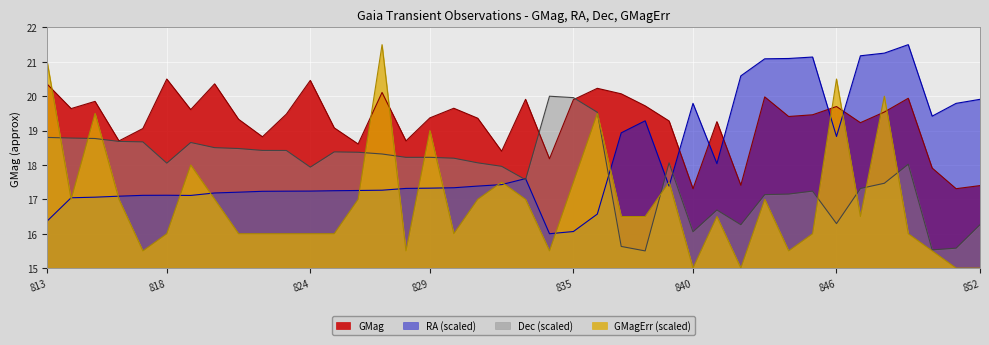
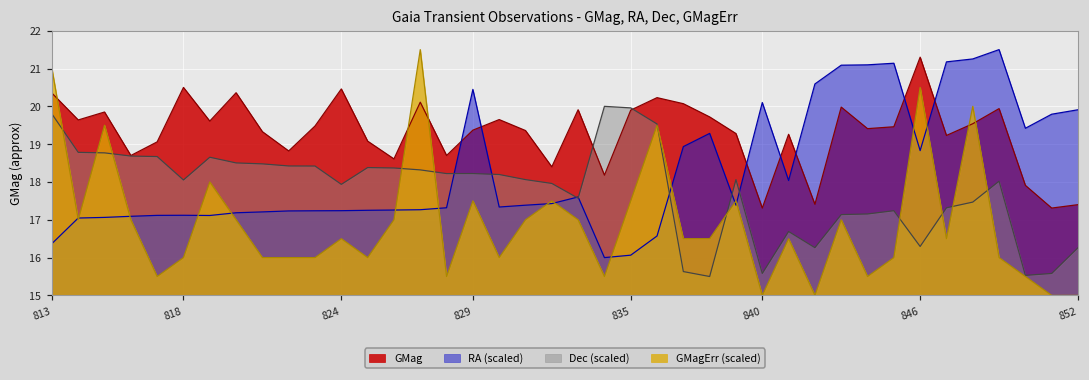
  {
    "GMag": {
      "813": 20.4,
      "818": 20.5,
      "824": 20.5,
      "829": 19.4,
      "840": 17.3,
-     "846": 19.7,
+     "846": 21.3,
      "852": 17.4
    },
    "RA (scaled)": {
      "813": 16.4,
      "818": 17.1,
      "824": 17.2,
-     "829": 17.3,
+     "829": 20.4,
      "835": 16.1,
-     "840": 19.8,
+     "840": 20.1,
      "846": 18.8,
      "852": 19.9
    },
    "Dec (scaled)": {
-     "813": 18.8,
+     "813": 19.8,
      "818": 18.1,
      "824": 17.9,
      "829": 18.2,
-     "840": 16.1,
+     "840": 15.6,
      "846": 16.3,
      "852": 16.3
    },
    "GMagErr (scaled)": {
      "813": 21.0,
      "818": 16.0,
-     "824": 16.0,
-     "829": 19.0,
+     "824": 16.5,
+     "829": 17.5,
      "835": 17.5,
      "840": 15.0,
      "846": 20.5,
      "852": 15.0
    }
  }
